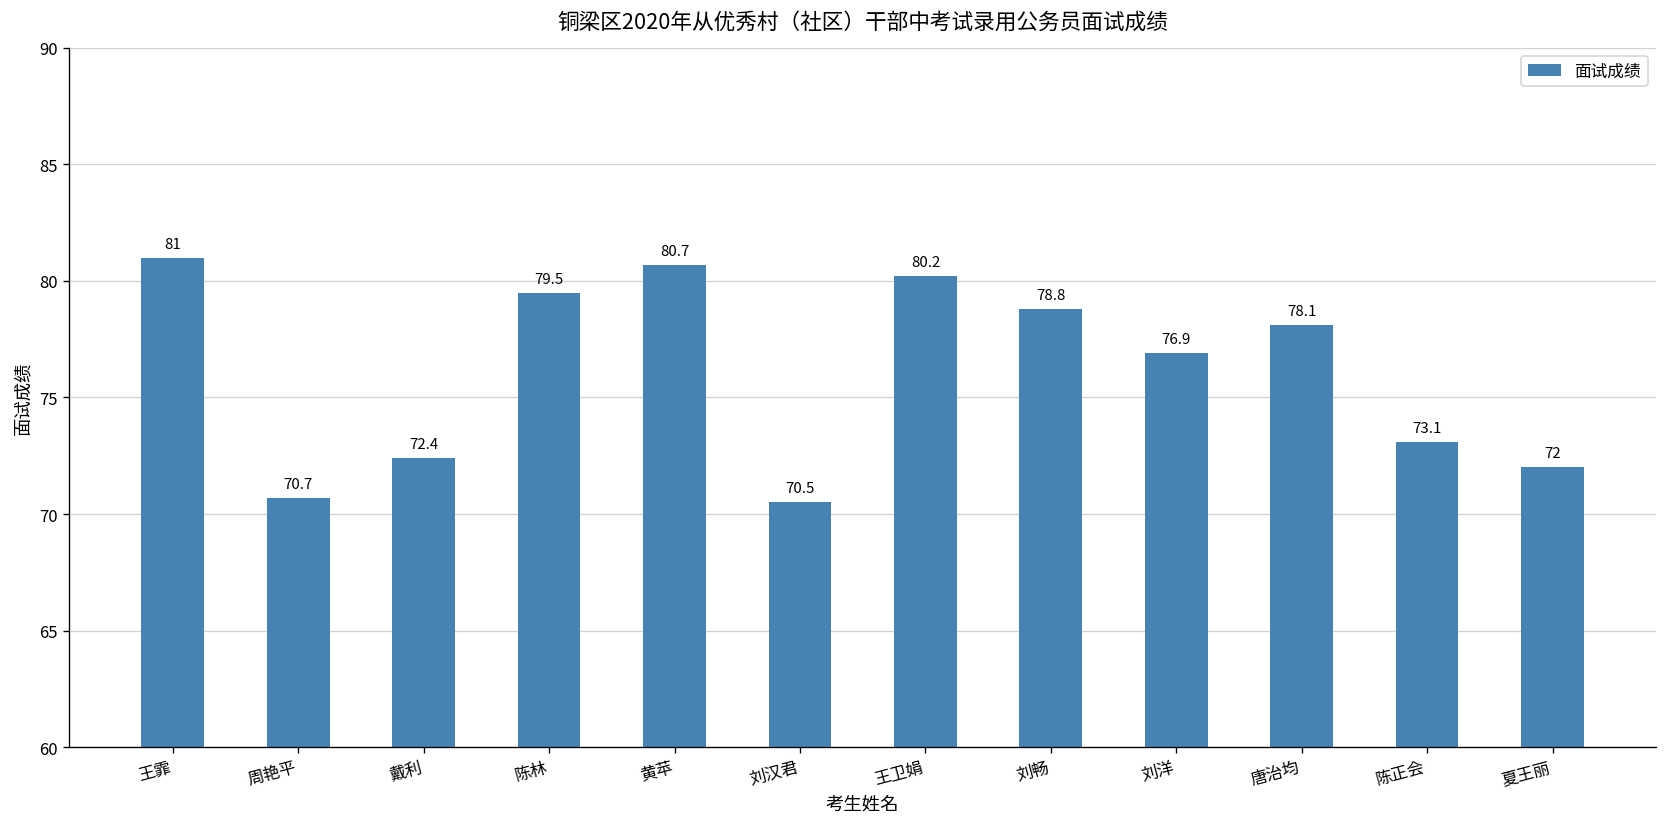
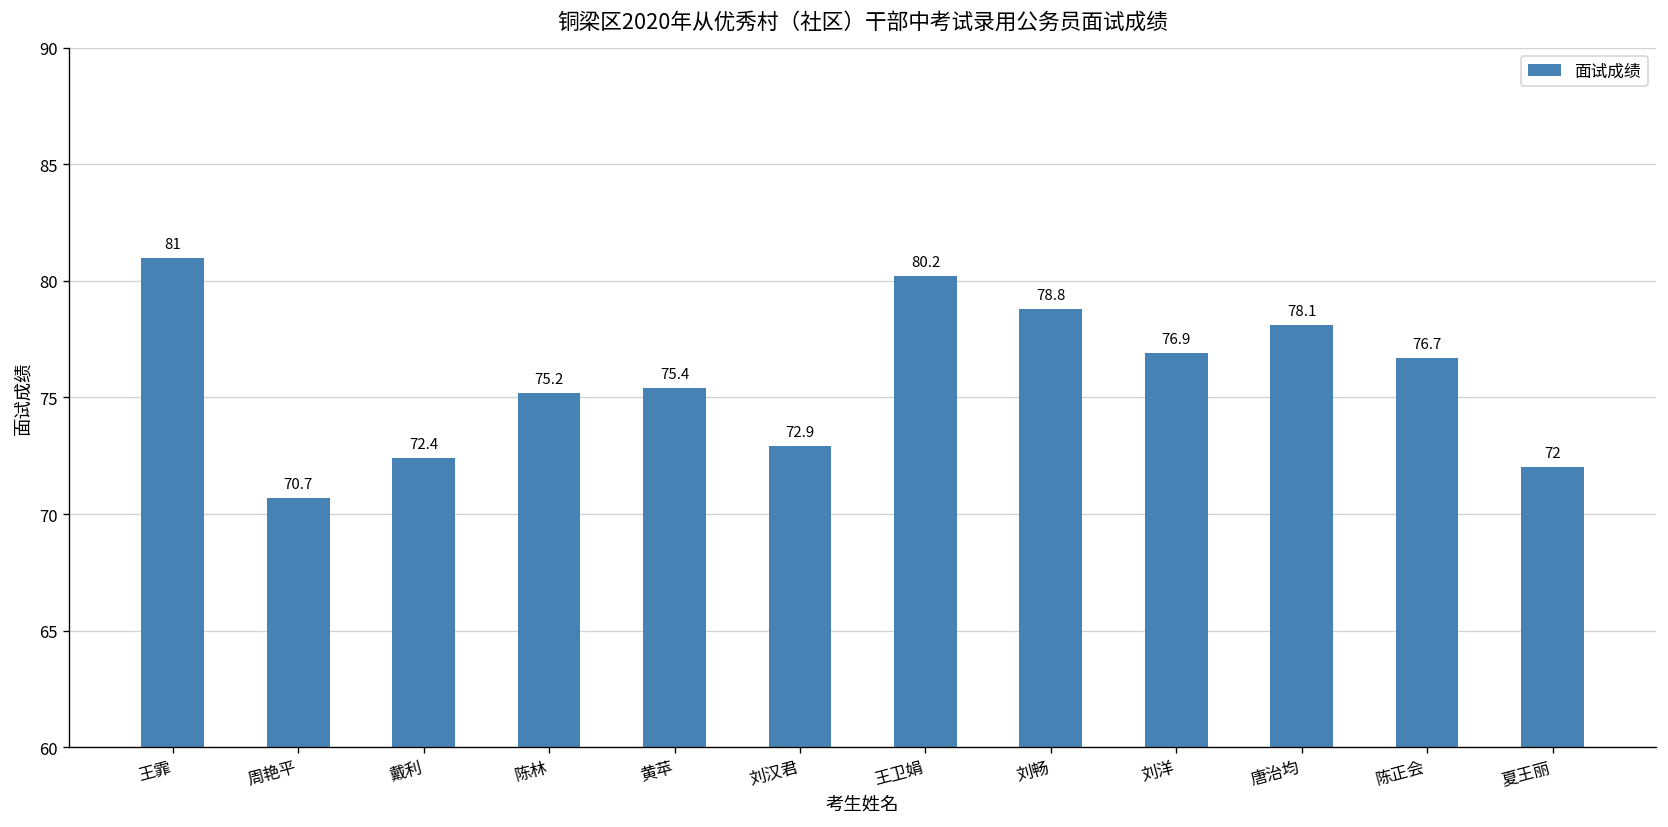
  {
    "王霏": 81,
    "周艳平": 70.7,
    "戴利": 72.4,
-   "陈林": 79.5,
-   "黄苹": 80.7,
-   "刘汉君": 70.5,
+   "陈林": 75.2,
+   "黄苹": 75.4,
+   "刘汉君": 72.9,
    "王卫娟": 80.2,
    "刘畅": 78.8,
    "刘洋": 76.9,
    "唐治均": 78.1,
-   "陈正会": 73.1,
+   "陈正会": 76.7,
    "夏王丽": 72
  }
